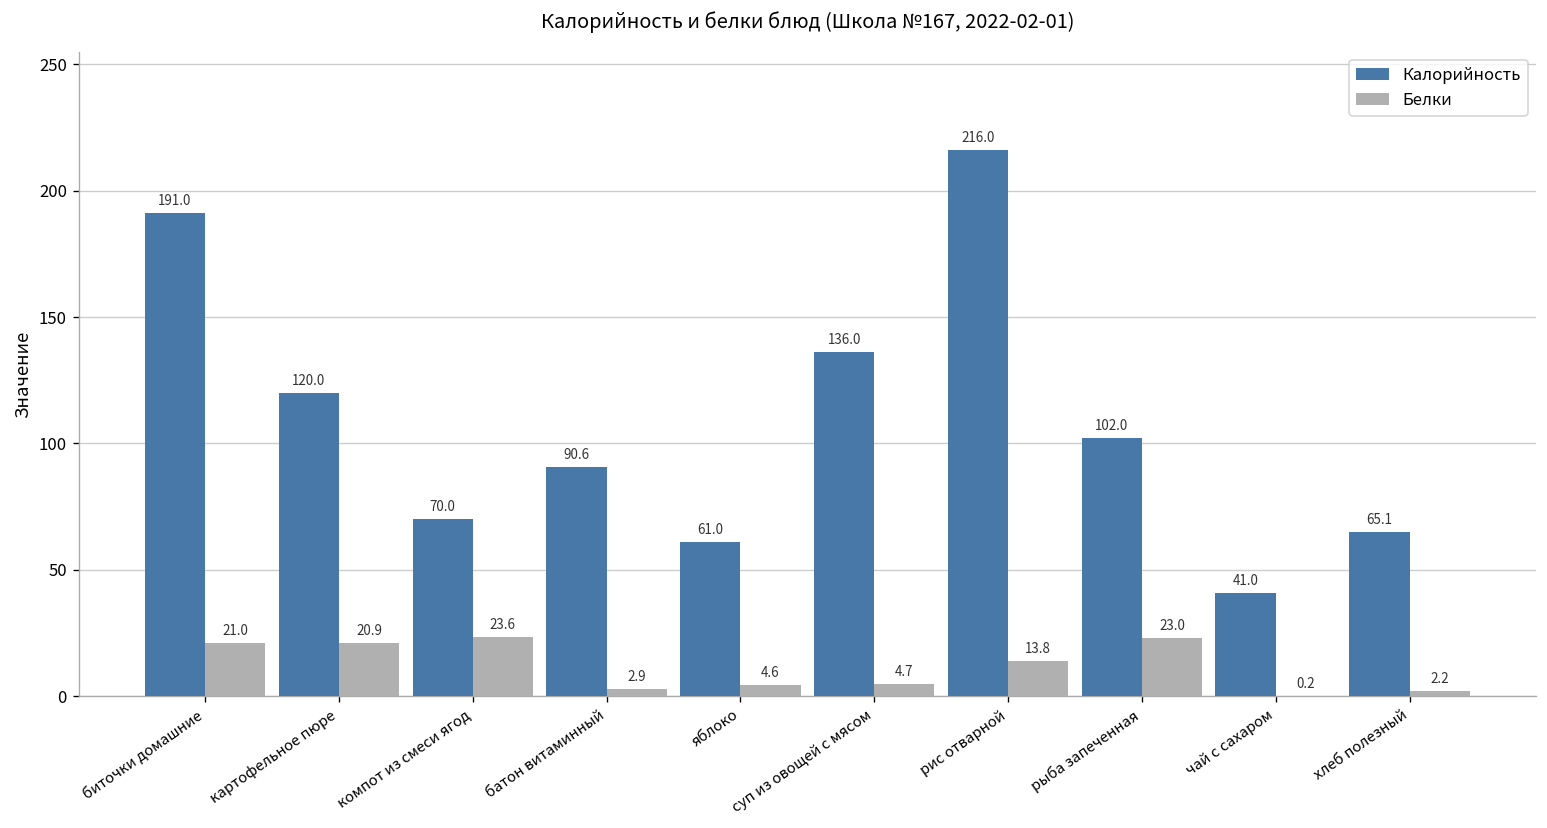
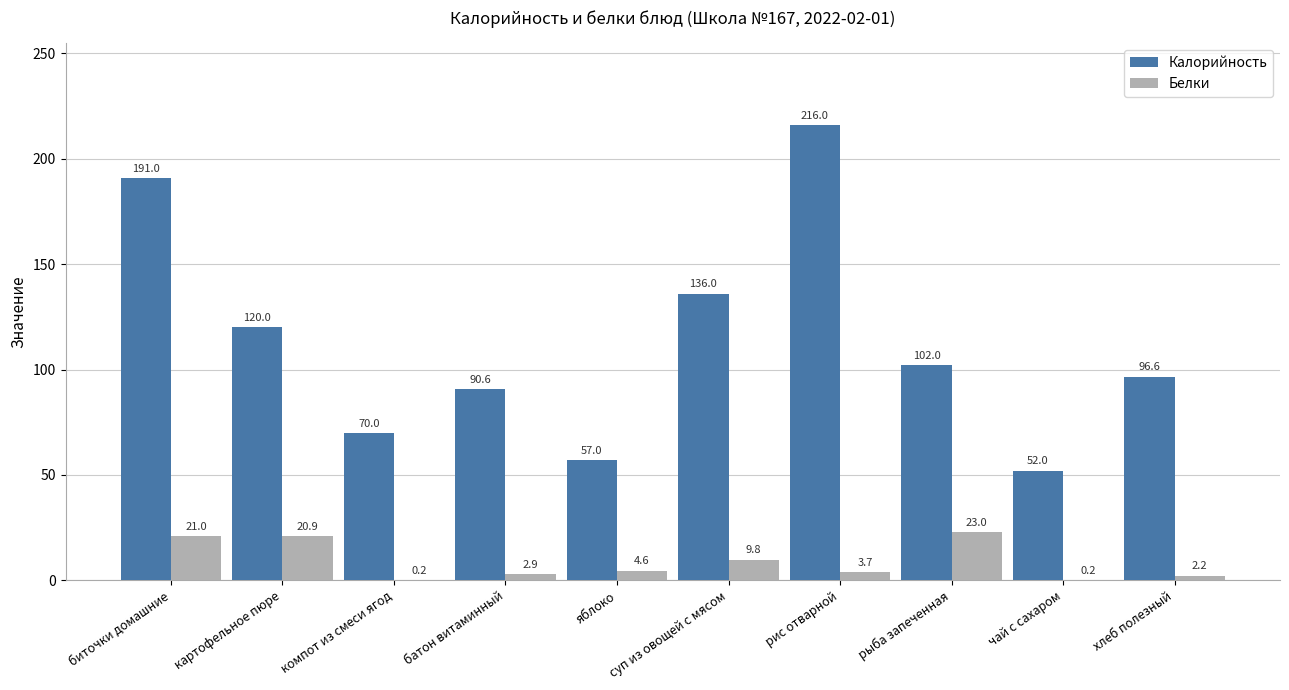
  {
    "Калорийность": {
      "биточки домашние": 191.0,
      "картофельное пюре": 120.0,
      "компот из смеси ягод": 70.0,
      "батон витаминный": 90.6,
-     "яблоко": 61.0,
+     "яблоко": 57.0,
      "суп из овощей с мясом": 136.0,
      "рис отварной": 216.0,
      "рыба запеченная": 102.0,
-     "чай с сахаром": 41.0,
-     "хлеб полезный": 65.1
+     "чай с сахаром": 52.0,
+     "хлеб полезный": 96.6
    },
    "Белки": {
      "биточки домашние": 21.0,
      "картофельное пюре": 20.9,
-     "компот из смеси ягод": 23.6,
+     "компот из смеси ягод": 0.2,
      "батон витаминный": 2.9,
      "яблоко": 4.6,
-     "суп из овощей с мясом": 4.7,
-     "рис отварной": 13.8,
+     "суп из овощей с мясом": 9.8,
+     "рис отварной": 3.7,
      "рыба запеченная": 23.0,
      "чай с сахаром": 0.2,
      "хлеб полезный": 2.2
    }
  }
